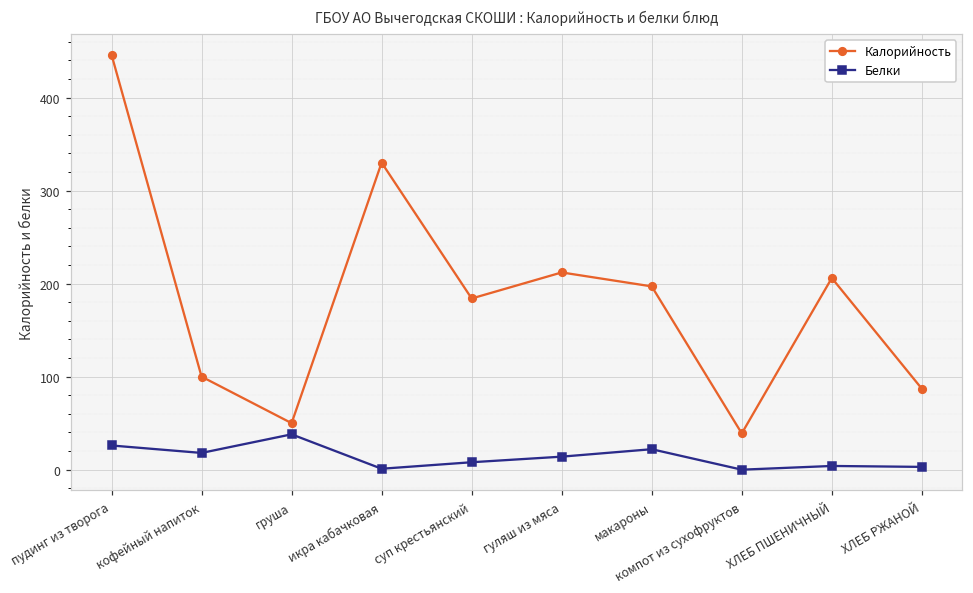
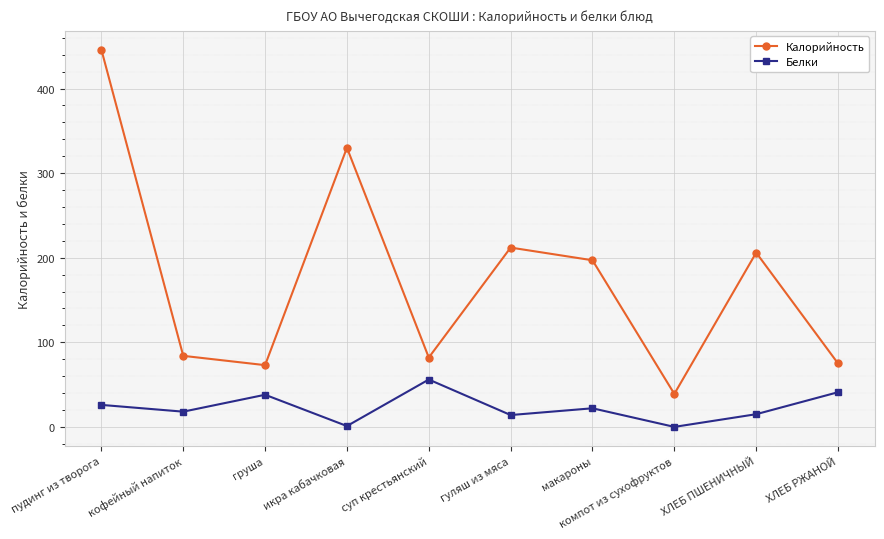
  {
    "Калорийность": {
      "пудинг из творога": 450,
-     "кофейный напиток": 100,
-     "груша": 50,
+     "кофейный напиток": 80,
+     "груша": 70,
      "икра кабачковая": 330,
-     "суп крестьянский": 180,
+     "суп крестьянский": 80,
      "гуляш из мяса": 210,
      "макароны": 200,
      "компот из сухофруктов": 40,
      "ХЛЕБ ПШЕНИЧНЫЙ": 210,
-     "ХЛЕБ РЖАНОЙ": 90
+     "ХЛЕБ РЖАНОЙ": 80
    },
    "Белки": {
      "пудинг из творога": 30,
      "кофейный напиток": 20,
      "груша": 40,
      "икра кабачковая": 0,
-     "суп крестьянский": 10,
+     "суп крестьянский": 60,
      "гуляш из мяса": 10,
      "макароны": 20,
      "компот из сухофруктов": 0,
-     "ХЛЕБ ПШЕНИЧНЫЙ": 0,
-     "ХЛЕБ РЖАНОЙ": 0
+     "ХЛЕБ ПШЕНИЧНЫЙ": 20,
+     "ХЛЕБ РЖАНОЙ": 40
    }
  }
